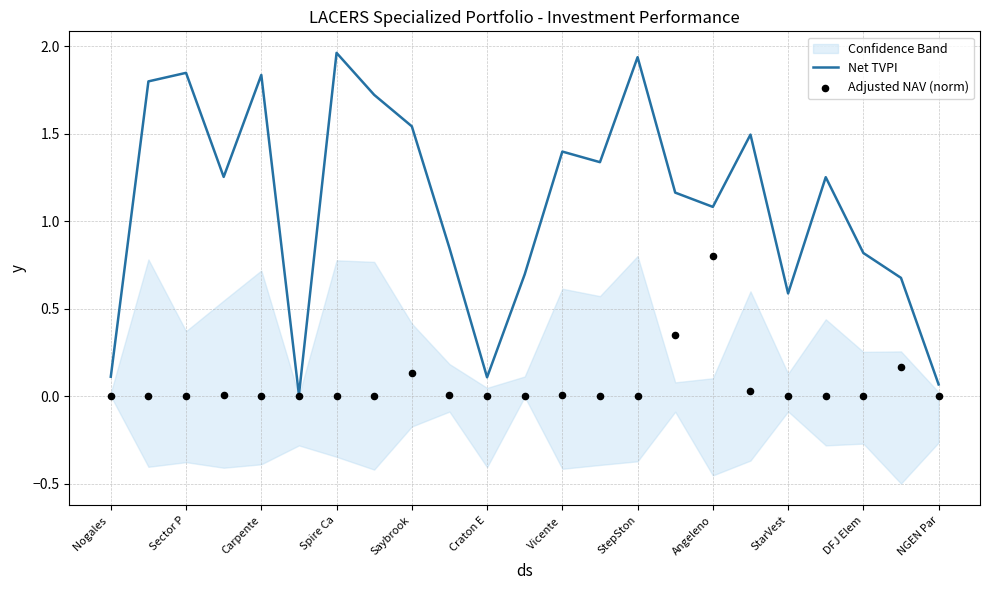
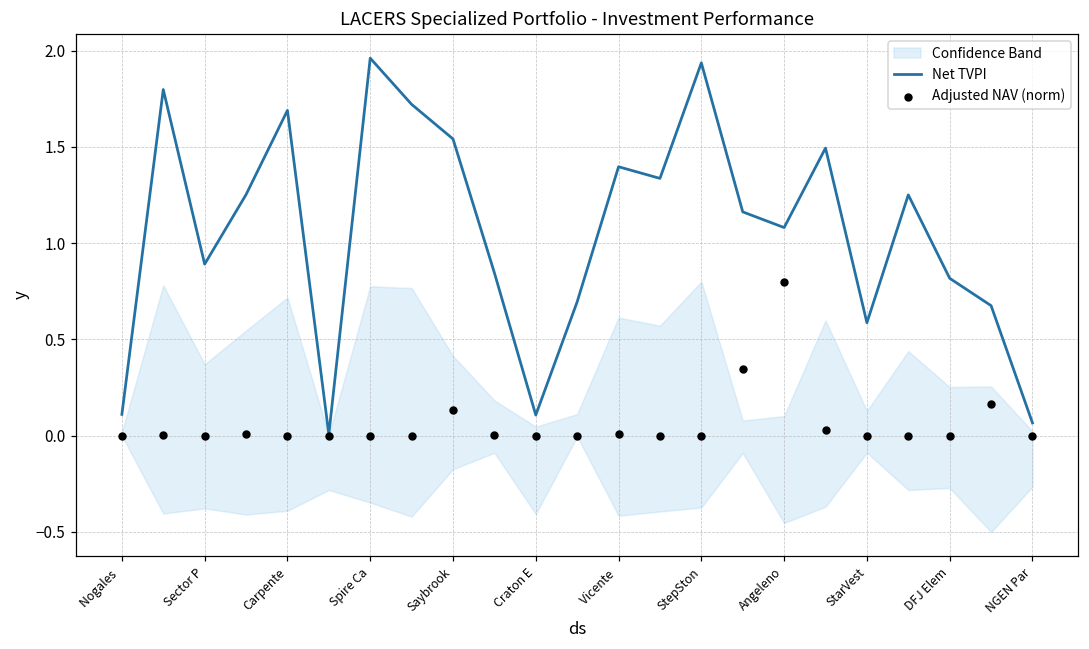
  {
    "Net TVPI": {
      "Nogales": 0.11,
-     "Sector P": 1.85,
-     "Carpente": 1.83,
+     "Sector P": 0.89,
+     "Carpente": 1.69,
      "Spire Ca": 1.96,
      "Saybrook": 1.54,
      "Craton E": 0.11,
      "Vicente": 1.40,
      "StepSton": 1.94,
      "Angeleno": 1.08,
      "StarVest": 0.59,
      "DFJ Elem": 0.82,
      "NGEN Par": 0.07
    },
    "Confidence Band": {
      "Nogales": 0.02
    }
  }
